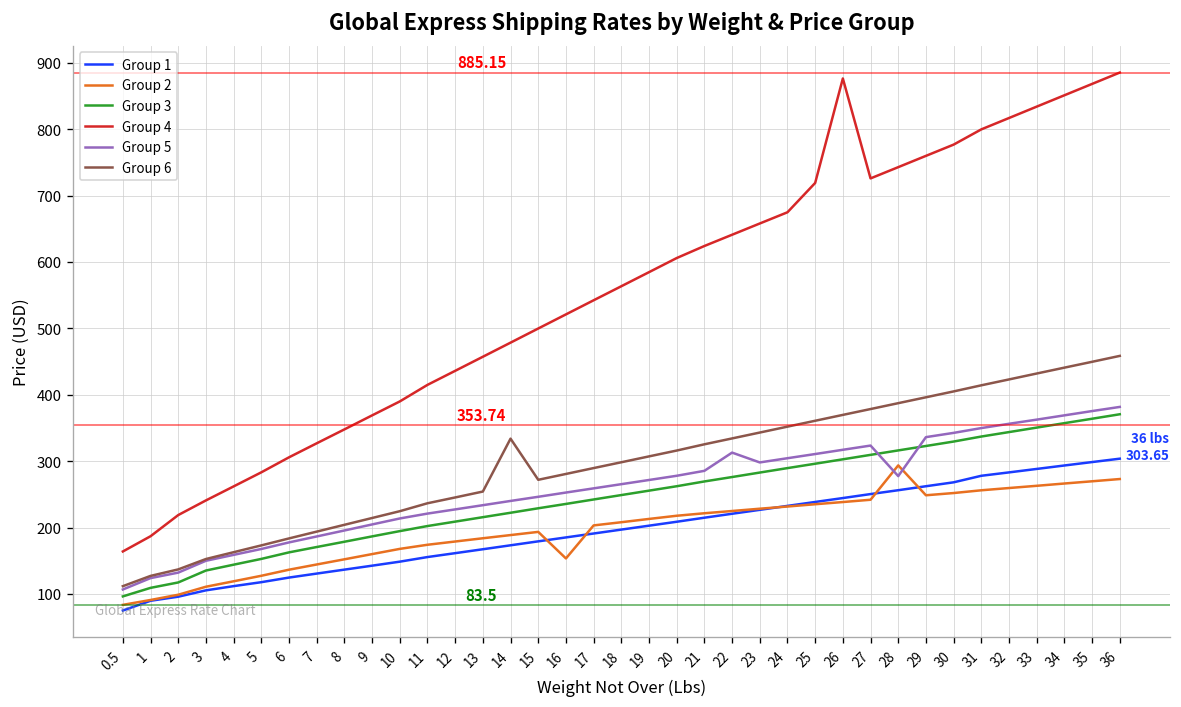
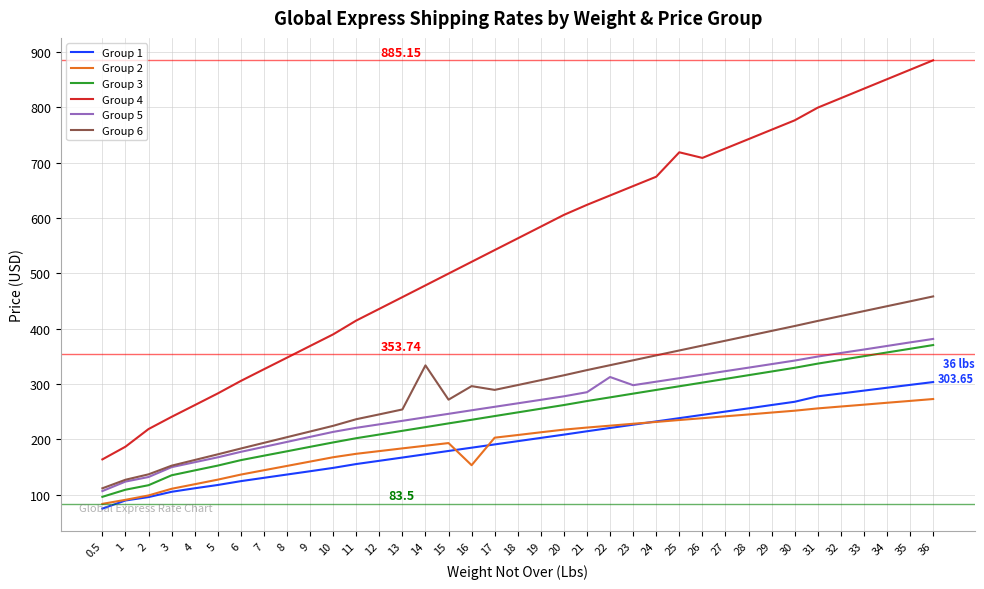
  {
    "Group 1": {
      "36": 303.65
    },
    "Group 2": {
      "0.5": 80,
      "3": 110,
      "4": 120,
      "5": 130,
      "6": 140,
      "7": 140,
      "8": 150,
      "9": 160,
      "10": 170,
      "11": 170,
      "12": 180,
      "13": 180,
      "14": 190,
      "15": 190,
      "16": 150,
      "17": 200,
      "18": 210,
      "19": 210,
      "20": 220,
      "21": 220,
      "26": 240,
      "27": 240,
-     "28": 290,
+     "28": 250,
      "29": 250,
      "30": 250,
      "31": 260,
      "32": 260,
      "33": 260,
      "34": 270,
      "35": 270,
      "36": 270
    },
    "Group 3": {
      "0.5": 100,
      "1": 110,
      "2": 120,
      "3": 140,
      "4": 140,
      "5": 150,
      "6": 160,
      "7": 170,
      "8": 180,
      "9": 190,
      "10": 190,
      "11": 200,
      "12": 210,
      "13": 220,
      "14": 220,
      "15": 230,
      "16": 240,
      "17": 240,
      "18": 250,
      "19": 260,
      "20": 260,
      "21": 270,
      "22": 280,
      "23": 280,
      "24": 290,
      "25": 300,
      "26": 300,
      "27": 310,
      "28": 320,
      "29": 320,
      "30": 330,
      "31": 340,
      "32": 340,
      "33": 350,
      "34": 360,
      "35": 360,
      "36": 370
    },
    "Group 4": {
      "0.5": 160,
      "1": 190,
      "2": 220,
      "3": 240,
      "4": 260,
      "5": 280,
      "6": 310,
      "7": 330,
      "8": 350,
      "9": 370,
      "10": 390,
      "11": 410,
      "12": 440,
      "13": 460,
      "14": 480,
      "15": 500,
      "16": 520,
      "17": 540,
      "18": 560,
      "19": 580,
      "20": 610,
      "21": 620,
      "22": 640,
      "23": 660,
      "24": 670,
      "25": 720,
-     "26": 880,
+     "26": 710,
      "27": 730,
      "28": 740,
      "29": 760,
      "30": 780,
      "31": 800,
      "32": 820,
      "33": 830,
      "34": 850,
      "35": 870,
      "36": 890
    },
    "Group 5": {
      "0.5": 110,
      "2": 130,
      "5": 170,
      "6": 180,
      "7": 190,
      "8": 200,
      "9": 200,
      "10": 210,
      "11": 220,
      "12": 230,
      "13": 230,
      "14": 240,
      "15": 250,
      "16": 250,
      "17": 260,
      "18": 270,
      "19": 270,
      "20": 280,
      "21": 290,
      "22": 310,
      "23": 300,
      "24": 300,
      "25": 310,
      "26": 320,
      "27": 320,
-     "28": 280,
+     "28": 330,
      "29": 340,
      "30": 340,
      "31": 350,
      "32": 360,
      "33": 360,
      "34": 370,
      "35": 380,
      "36": 380
    },
    "Group 6": {
      "0.5": 110,
      "2": 140,
      "5": 170,
      "6": 180,
      "7": 190,
      "8": 200,
      "9": 210,
      "10": 220,
      "11": 240,
      "12": 250,
      "13": 250,
      "15": 270,
-     "16": 280,
+     "16": 300,
      "17": 290,
      "18": 300,
      "19": 310,
      "20": 320,
      "21": 330,
      "22": 330,
      "23": 340,
      "24": 350,
      "25": 360,
      "26": 370,
      "27": 380,
      "28": 390,
      "29": 400,
      "30": 400,
      "31": 410,
      "32": 420,
      "33": 430,
      "34": 440,
      "35": 450,
      "36": 460
    }
  }
